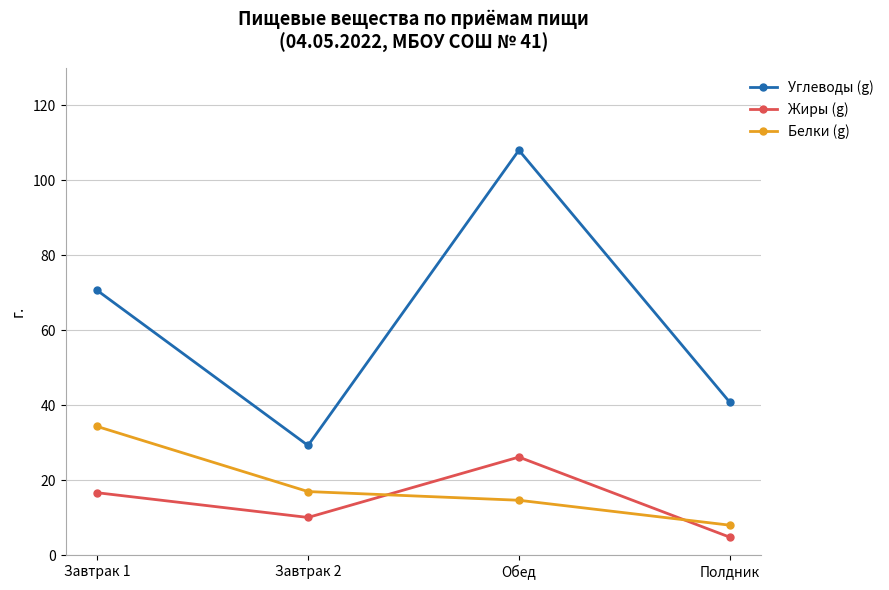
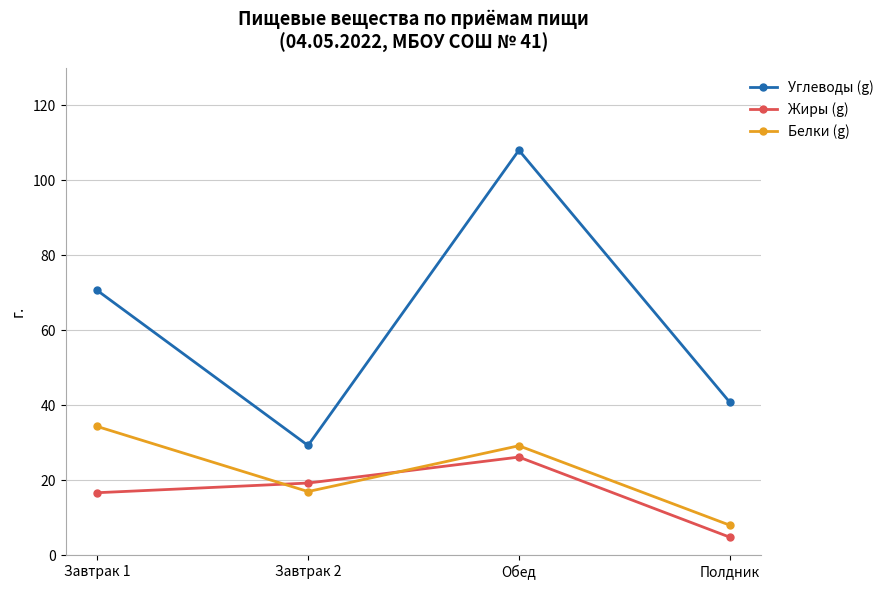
  {
    "Углеводы (g)": {
      "Завтрак 1": 71,
      "Завтрак 2": 29,
      "Обед": 108,
      "Полдник": 41
    },
    "Жиры (g)": {
      "Завтрак 1": 17,
-     "Завтрак 2": 10,
+     "Завтрак 2": 19,
      "Обед": 26,
      "Полдник": 5
    },
    "Белки (g)": {
      "Завтрак 1": 34,
      "Завтрак 2": 17,
-     "Обед": 15,
+     "Обед": 29,
      "Полдник": 8
    }
  }
